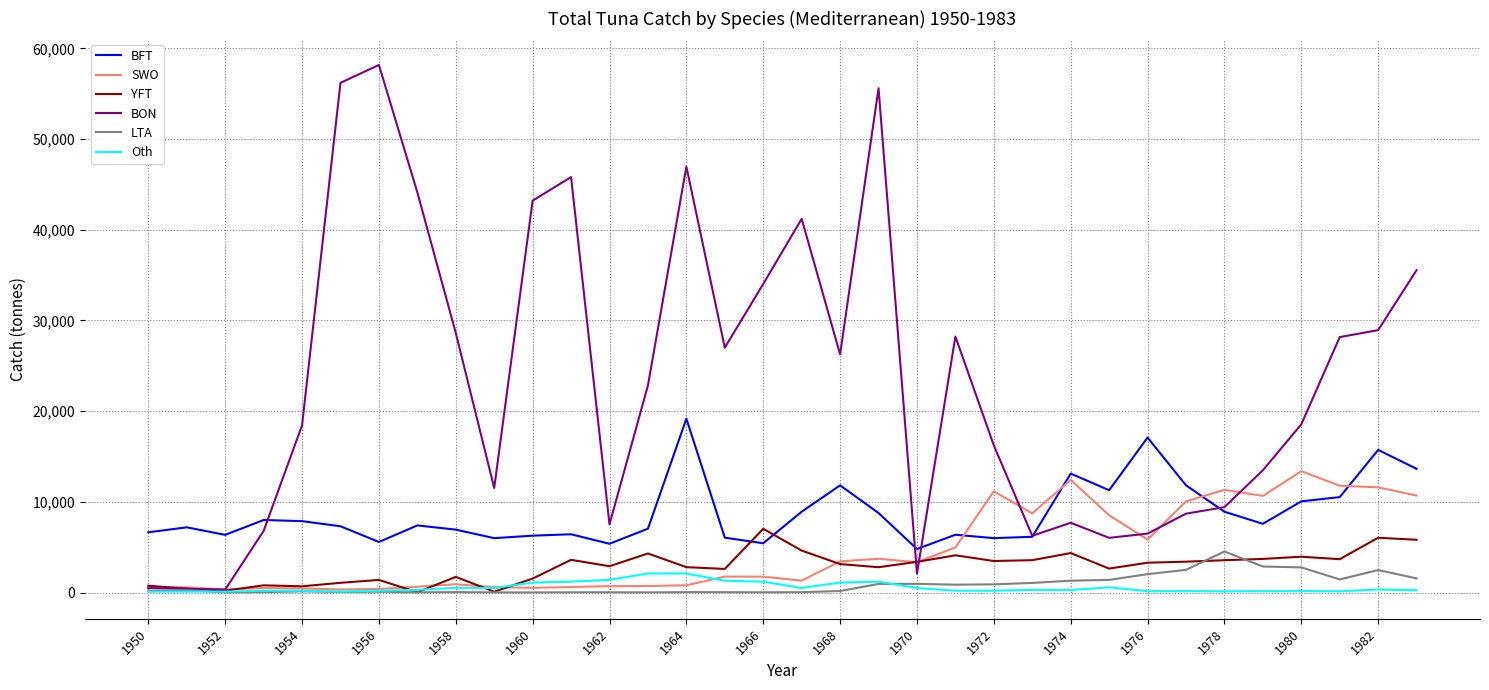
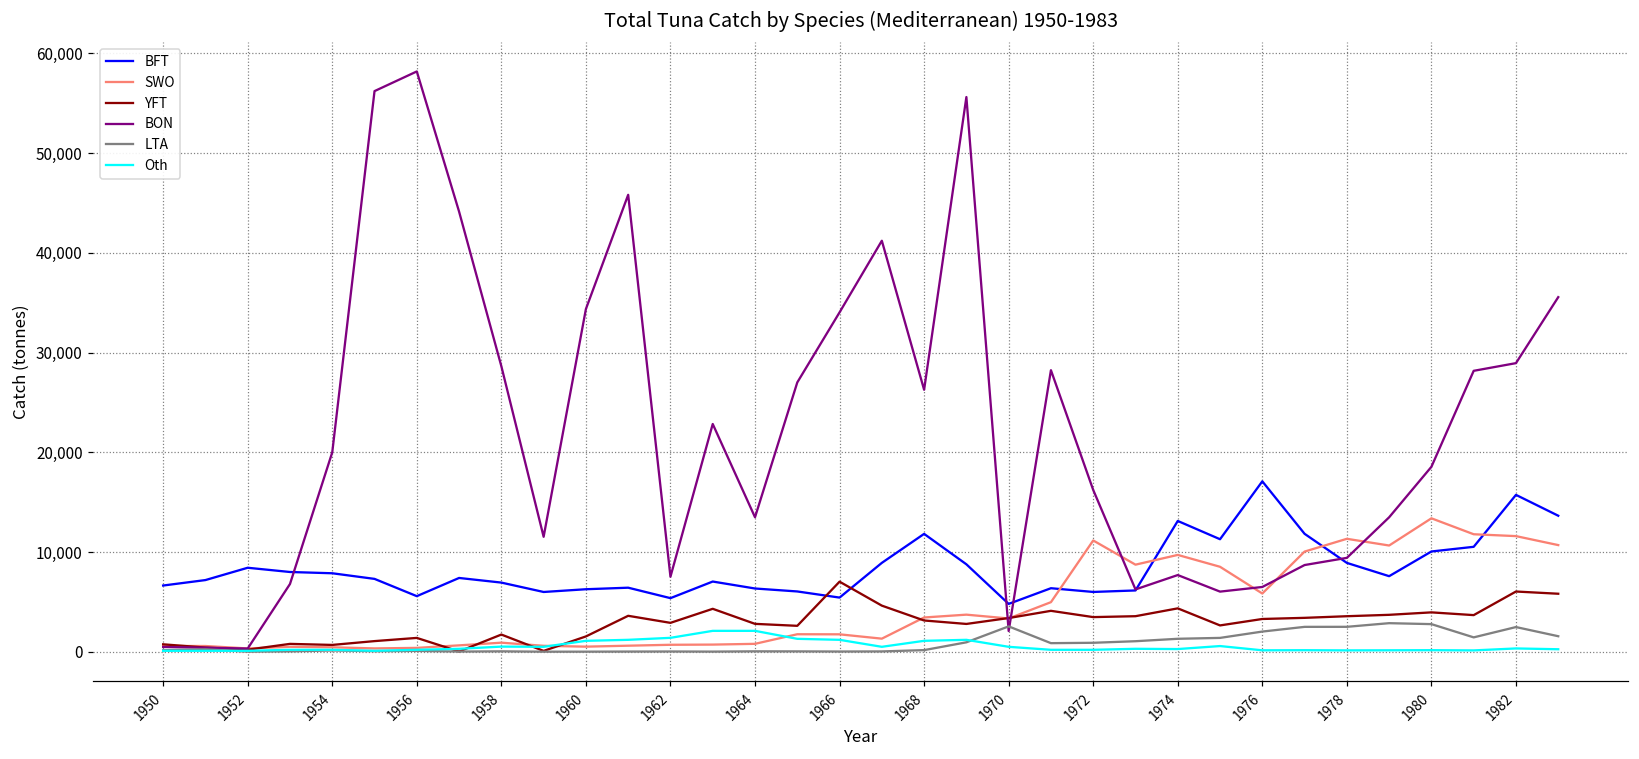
  {
    "BFT": {
      "1950": "7,000",
-     "1952": "6,000",
+     "1952": "8,000",
      "1954": "8,000",
      "1956": "6,000",
      "1958": "7,000",
      "1960": "6,000",
      "1962": "5,000",
-     "1964": "19,000",
+     "1964": "6,000",
      "1966": "5,000",
      "1968": "12,000",
      "1970": "5,000",
      "1972": "6,000",
      "1974": "13,000",
      "1976": "17,000",
      "1978": "9,000",
      "1980": "10,000",
      "1982": "16,000"
    },
    "SWO": {
      "1958": "1,000",
      "1960": "1,000",
      "1962": "1,000",
      "1964": "1,000",
      "1966": "2,000",
      "1968": "3,000",
      "1972": "11,000",
-     "1974": "12,000",
+     "1974": "10,000",
      "1976": "6,000",
      "1978": "11,000",
      "1980": "13,000",
      "1982": "12,000"
    },
    "YFT": {
      "1956": "1,000",
      "1958": "2,000",
      "1960": "2,000",
      "1962": "3,000",
      "1964": "3,000",
      "1966": "7,000",
      "1968": "3,000",
      "1972": "3,000",
      "1974": "4,000",
      "1976": "3,000",
      "1978": "4,000",
      "1980": "4,000",
      "1982": "6,000"
    },
    "BON": {
-     "1954": "18,000",
+     "1954": "20,000",
      "1956": "58,000",
      "1958": "29,000",
-     "1960": "43,000",
+     "1960": "34,000",
      "1962": "8,000",
-     "1964": "47,000",
+     "1964": "13,000",
      "1966": "34,000",
      "1968": "26,000",
      "1970": "2,000",
      "1972": "16,000",
      "1974": "8,000",
      "1976": "6,000",
      "1978": "9,000",
      "1980": "19,000",
      "1982": "29,000"
    },
    "LTA": {
      "1958": "0",
      "1960": "0",
      "1962": "0",
      "1964": "0",
      "1966": "0",
      "1968": "0",
-     "1970": "1,000",
+     "1970": "3,000",
      "1972": "1,000",
      "1974": "1,000",
      "1976": "2,000",
-     "1978": "5,000",
+     "1978": "3,000",
      "1980": "3,000",
      "1982": "2,000"
    },
    "Oth": {
      "1958": "1,000",
      "1960": "1,000",
      "1962": "1,000",
      "1964": "2,000",
      "1966": "1,000",
      "1968": "1,000",
      "1970": "1,000",
      "1972": "0",
      "1974": "0",
      "1976": "0",
      "1978": "0",
      "1980": "0",
      "1982": "0"
    }
  }
